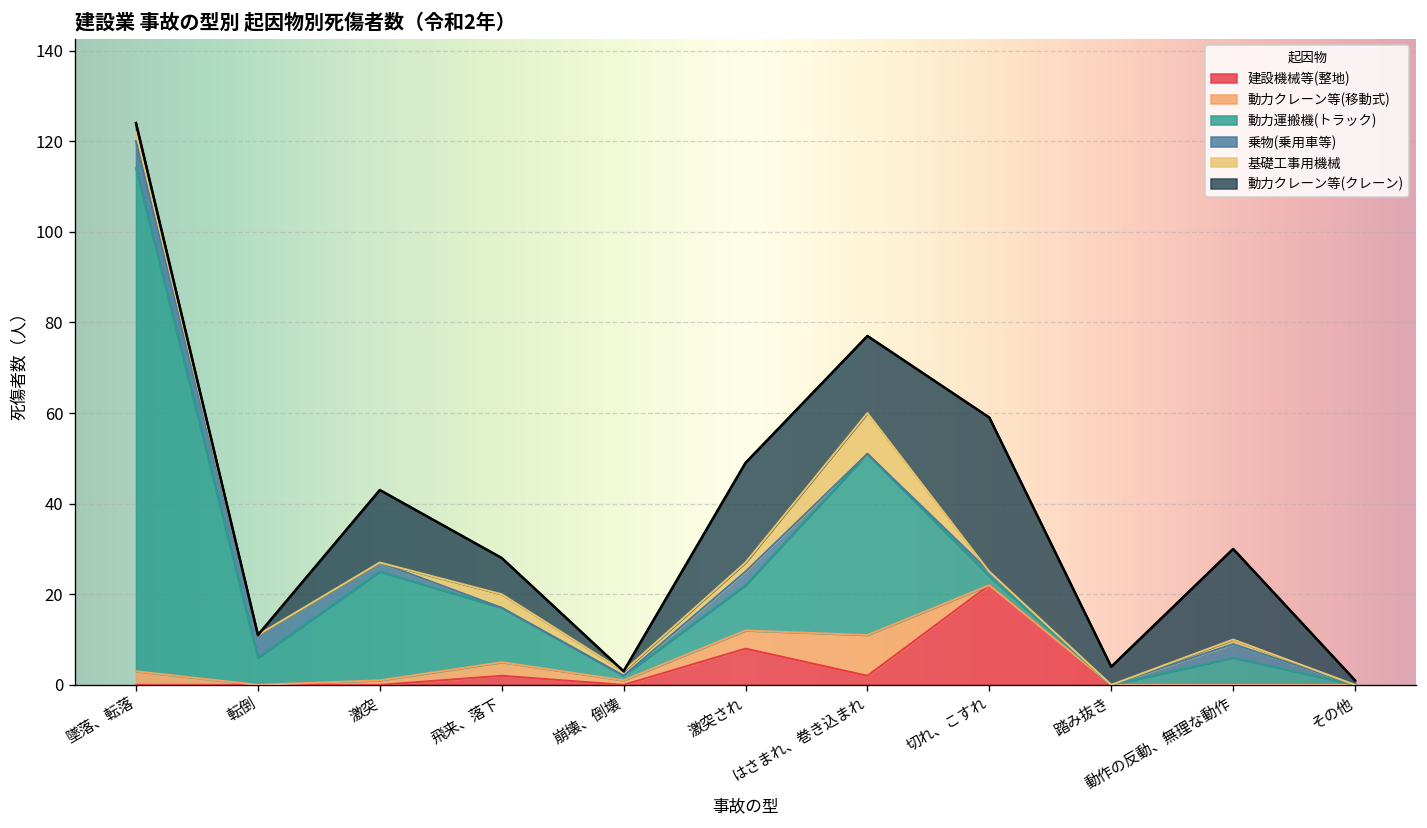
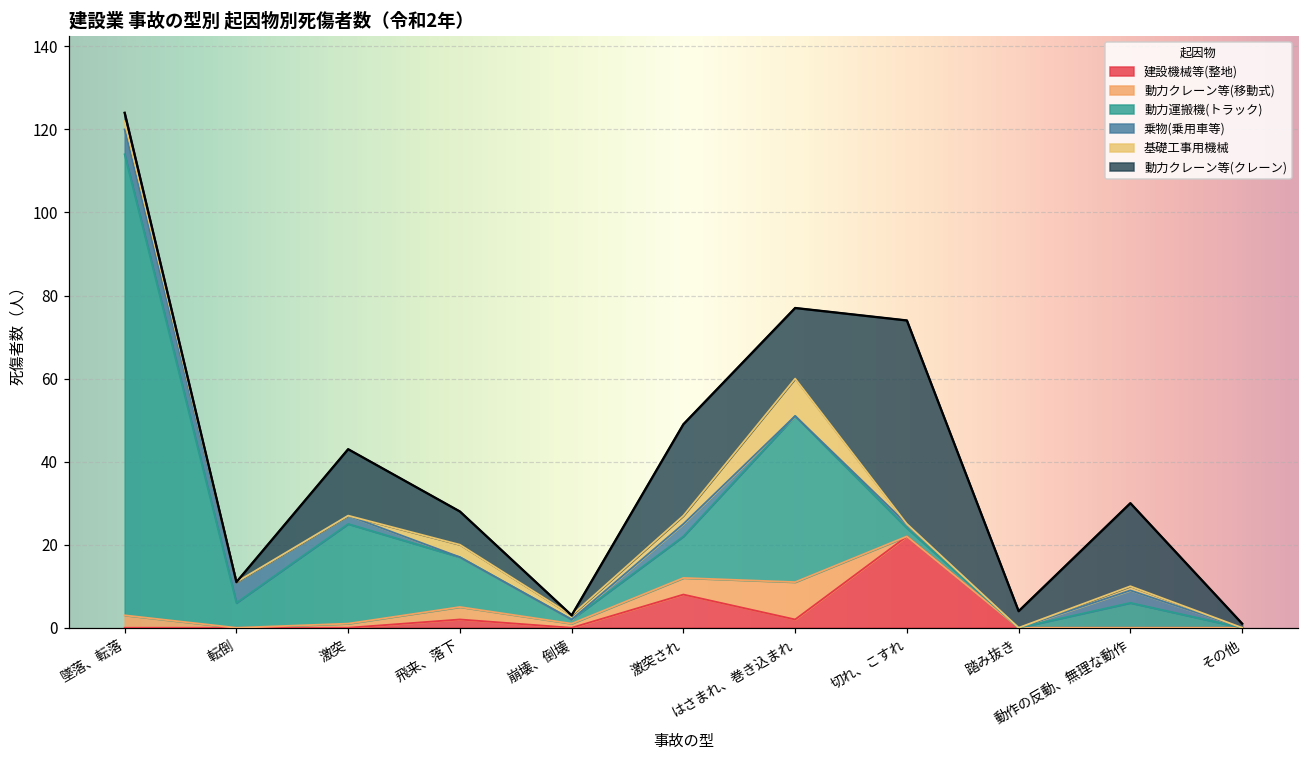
  {
    "建設機械等(整地)": {
      "墜落、転落": 0,
      "激突": 0,
      "飛来、落下": 2,
      "崩壊、倒壊": 0,
      "激突され": 8,
      "はさまれ、巻き込まれ": 2
    },
    "動力クレーン等(クレーン)": {
      "墜落、転落": 2,
      "激突": 16,
      "飛来、落下": 8,
      "激突され": 22,
      "はさまれ、巻き込まれ": 17,
-     "切れ、こすれ": 34,
+     "切れ、こすれ": 49,
      "踏み抜き": 4,
      "動作の反動、無理な動作": 20,
      "その他": 1
    }
  }
